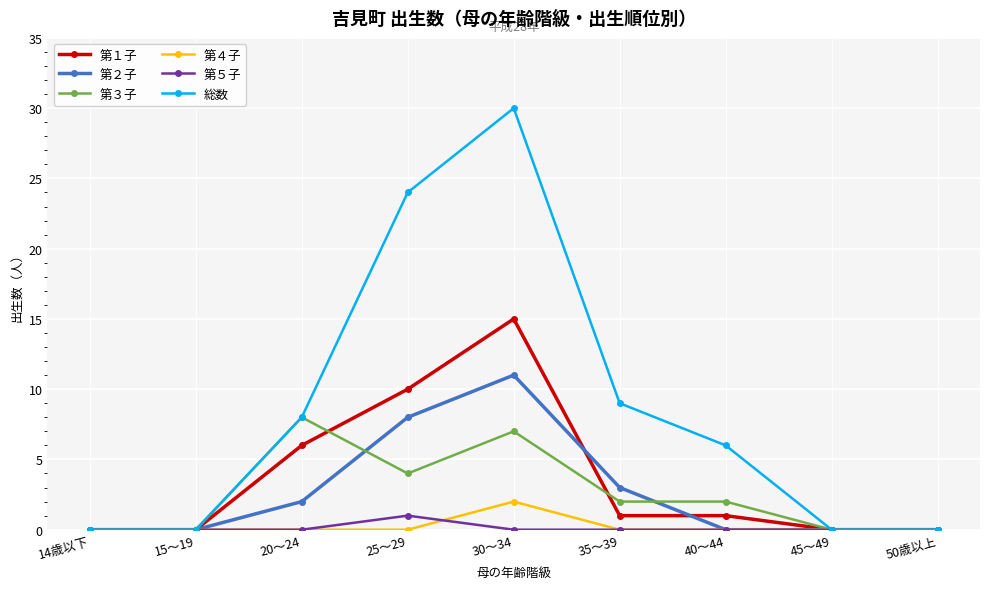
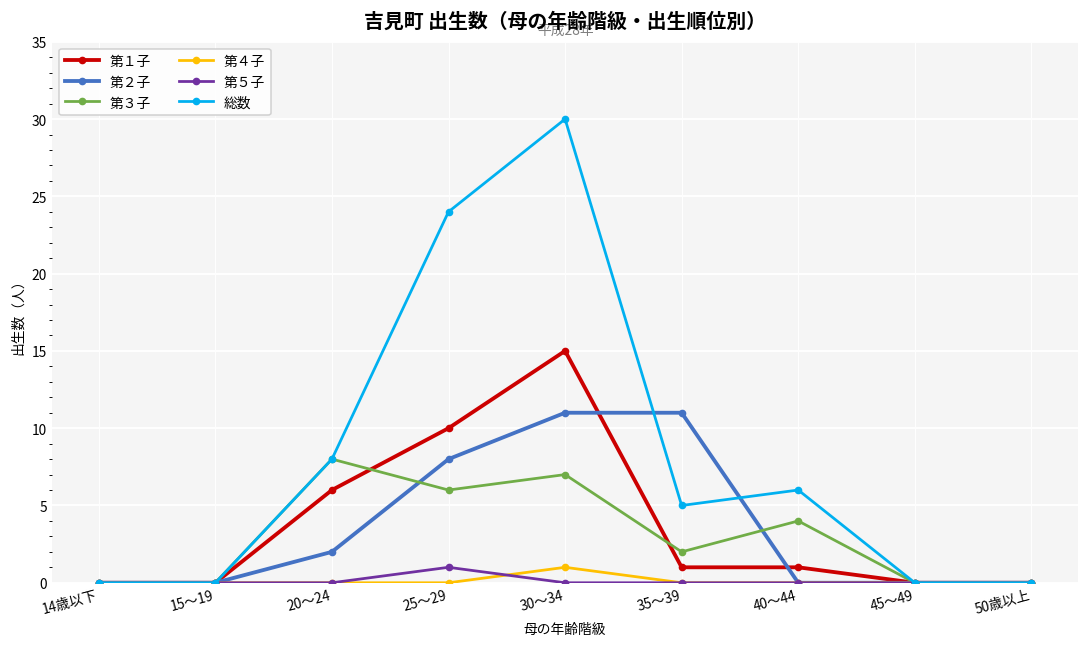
  {
    "第１子": {
      "20～24": 6,
      "25～29": 10,
      "30～34": 15,
      "35～39": 1,
      "40～44": 1
    },
    "第２子": {
      "20～24": 2,
      "25～29": 8,
      "30～34": 11,
-     "35～39": 3
+     "35～39": 11
    },
    "第３子": {
-     "25～29": 4,
+     "25～29": 6,
      "30～34": 7,
      "35～39": 2,
-     "40～44": 2
+     "40～44": 4
    },
    "第４子": {
      "25～29": 0,
-     "30～34": 2
+     "30～34": 1
    },
    "第５子": {
      "25～29": 1,
      "30～34": 0
    },
    "総数": {
      "25～29": 24,
      "30～34": 30,
-     "35～39": 9,
+     "35～39": 5,
      "40～44": 6
    }
  }
